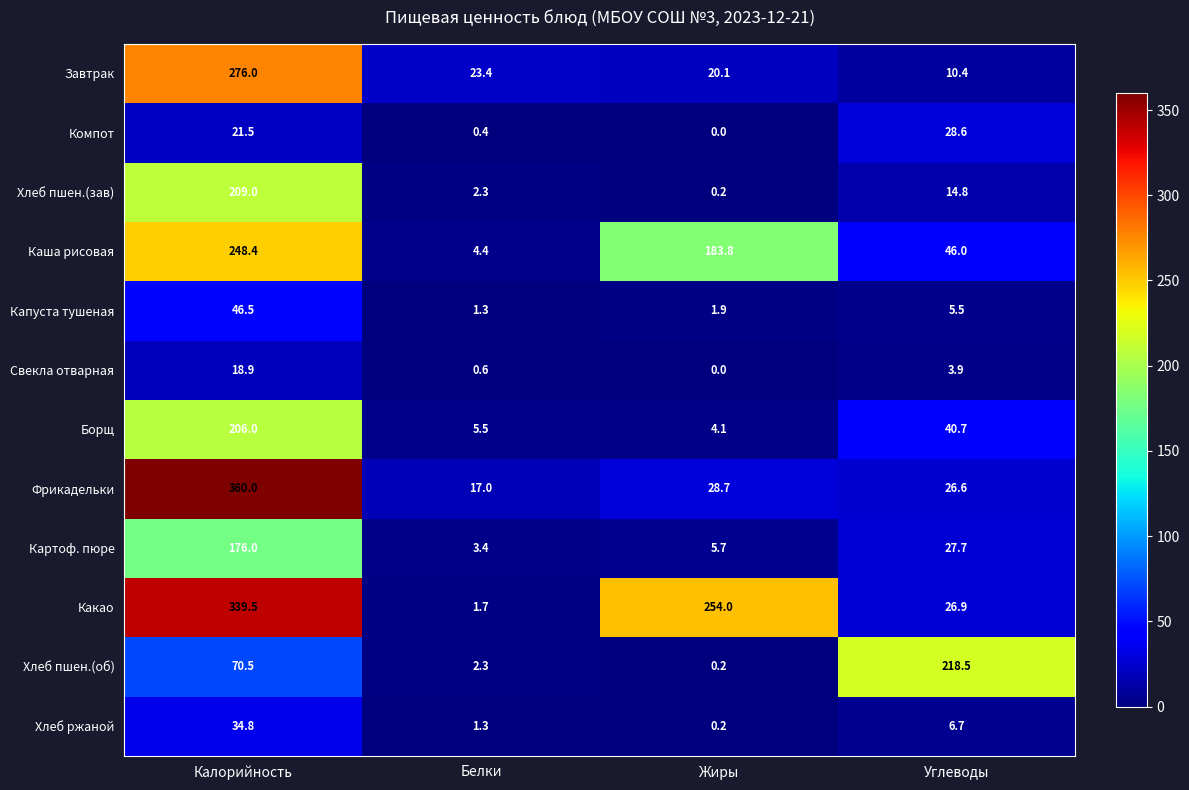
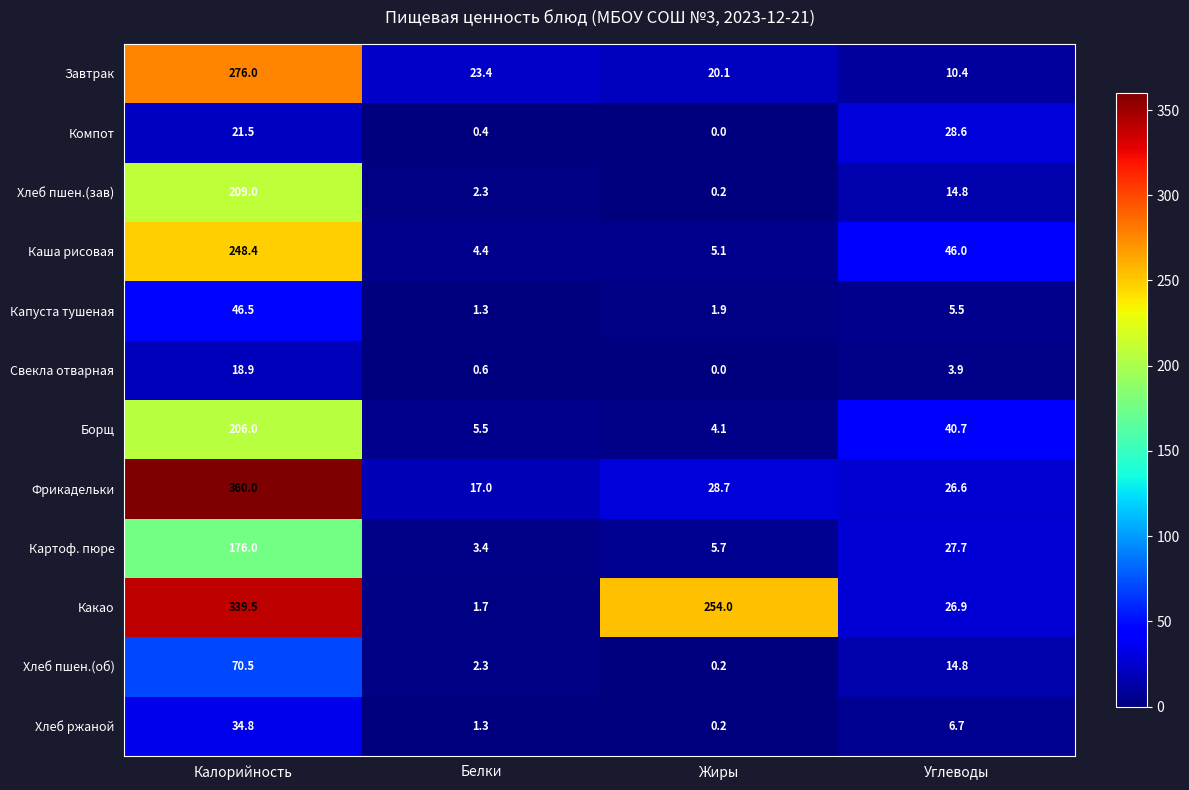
  {
    "Завтрак": {
      "Калорийность": 276.0,
      "Белки": 23.4,
      "Жиры": 20.1,
      "Углеводы": 10.4
    },
    "Компот": {
      "Калорийность": 21.5,
      "Белки": 0.4,
      "Жиры": 0.0,
      "Углеводы": 28.6
    },
    "Хлеб пшен.(зав)": {
      "Калорийность": 209.0,
      "Белки": 2.3,
      "Жиры": 0.2,
      "Углеводы": 14.8
    },
    "Каша рисовая": {
      "Калорийность": 248.4,
      "Белки": 4.4,
-     "Жиры": 183.8,
+     "Жиры": 5.1,
      "Углеводы": 46.0
    },
    "Капуста тушеная": {
      "Калорийность": 46.5,
      "Белки": 1.3,
      "Жиры": 1.9,
      "Углеводы": 5.5
    },
    "Свекла отварная": {
      "Калорийность": 18.9,
      "Белки": 0.6,
      "Жиры": 0.0,
      "Углеводы": 3.9
    },
    "Борщ": {
      "Калорийность": 206.0,
      "Белки": 5.5,
      "Жиры": 4.1,
      "Углеводы": 40.7
    },
    "Фрикадельки": {
      "Калорийность": 360.0,
      "Белки": 17.0,
      "Жиры": 28.7,
      "Углеводы": 26.6
    },
    "Картоф. пюре": {
      "Калорийность": 176.0,
      "Белки": 3.4,
      "Жиры": 5.7,
      "Углеводы": 27.7
    },
    "Какао": {
      "Калорийность": 339.5,
      "Белки": 1.7,
      "Жиры": 254.0,
      "Углеводы": 26.9
    },
    "Хлеб пшен.(об)": {
      "Калорийность": 70.5,
      "Белки": 2.3,
      "Жиры": 0.2,
-     "Углеводы": 218.5
+     "Углеводы": 14.8
    },
    "Хлеб ржаной": {
      "Калорийность": 34.8,
      "Белки": 1.3,
      "Жиры": 0.2,
      "Углеводы": 6.7
    }
  }
